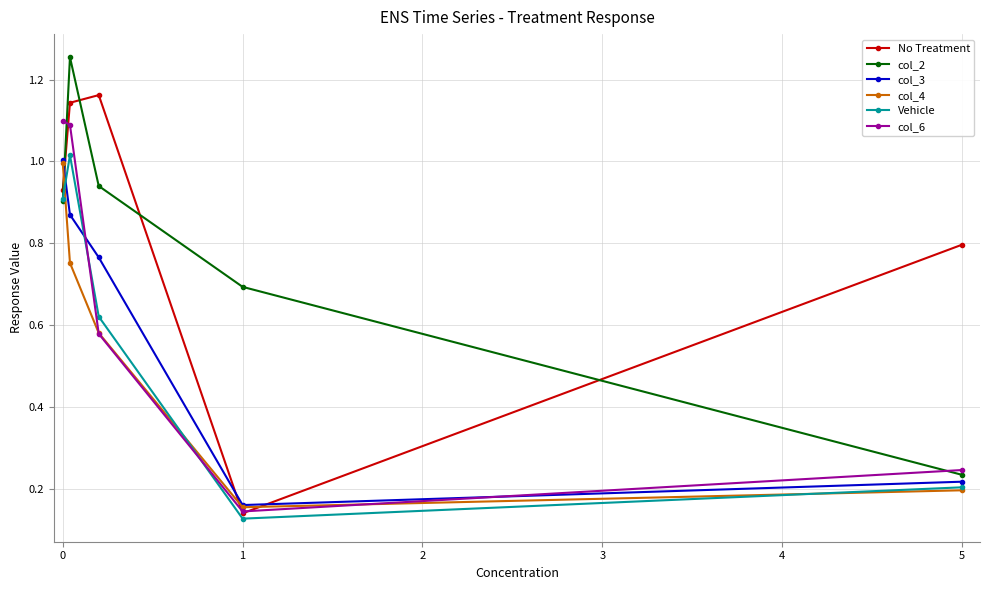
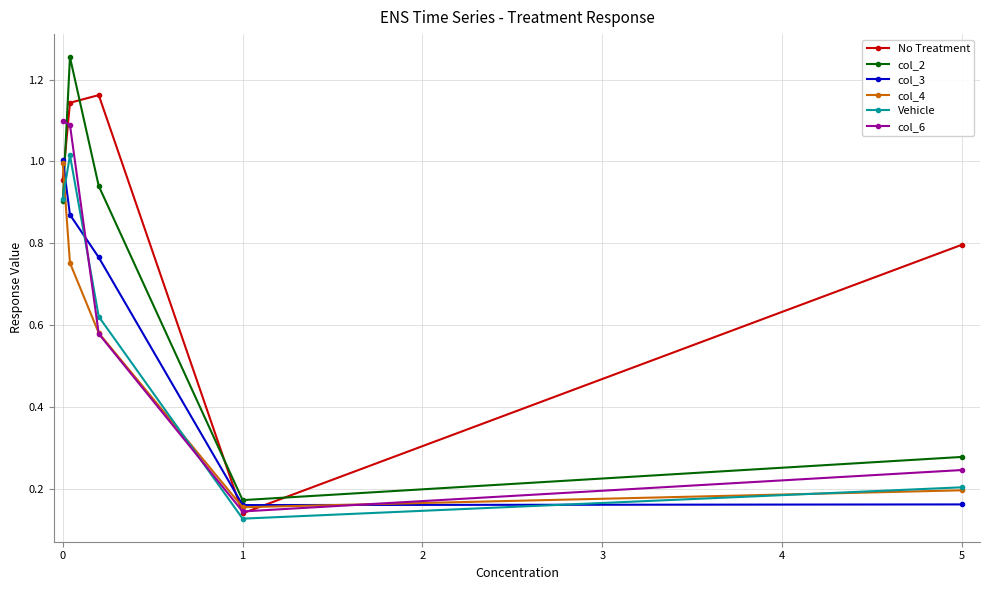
  {
    "No Treatment": {
-     "0": 0.93,
+     "0": 0.96,
      "5": 0.80
    },
    "col_2": {
-     "1": 0.69,
-     "5": 0.23
+     "1": 0.17,
+     "5": 0.28
    },
    "col_3": {
      "0": 1.00,
-     "5": 0.22
+     "5": 0.16
    },
    "col_4": {
      "0": 1.00,
      "5": 0.20
    },
    "Vehicle": {
      "1": 0.13,
      "5": 0.20
    },
    "col_6": {
      "0": 1.10,
      "5": 0.25
    }
  }
